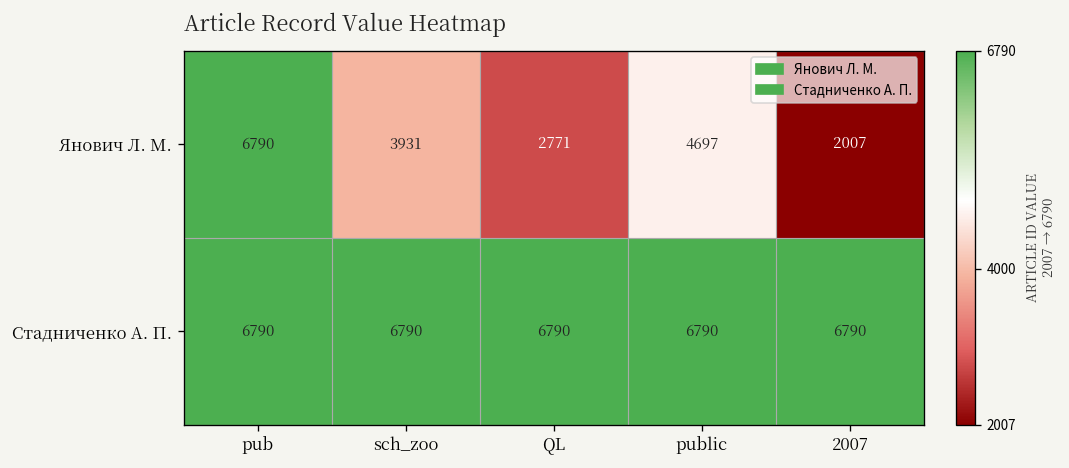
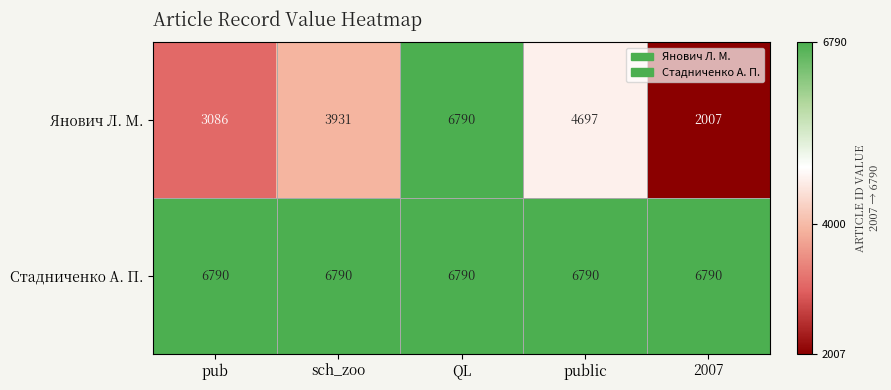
  {
    "Янович Л. М.": {
-     "pub": 6790,
+     "pub": 3086,
      "sch_zoo": 3931,
-     "QL": 2771,
+     "QL": 6790,
      "public": 4697,
      "2007": 2007
    },
    "Стадниченко А. П.": {
      "pub": 6790,
      "sch_zoo": 6790,
      "QL": 6790,
      "public": 6790,
      "2007": 6790
    }
  }
